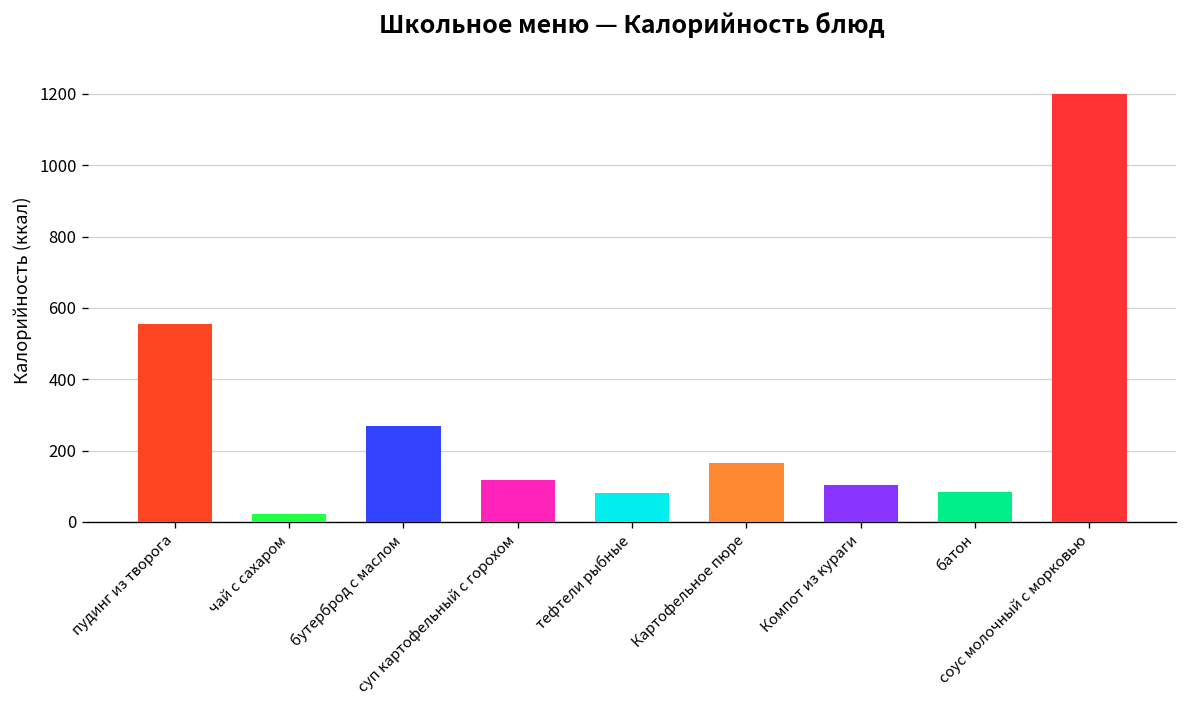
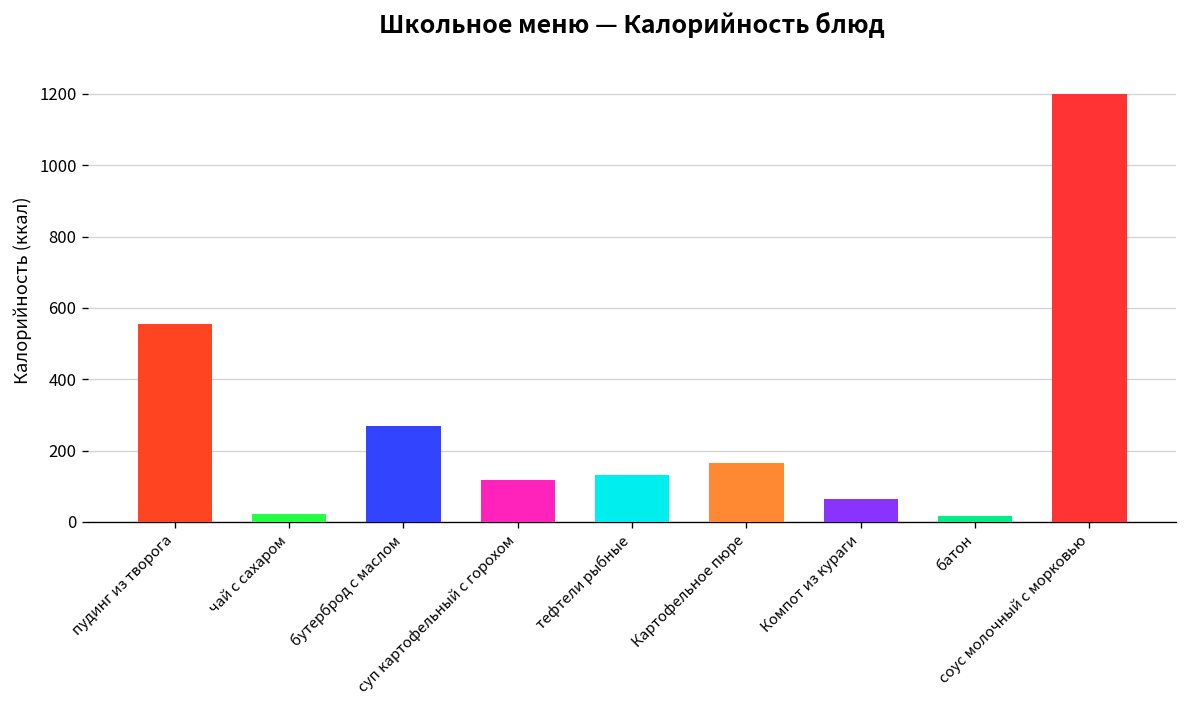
  {
    "пудинг из творога": 560,
    "чай с сахаром": 20,
    "бутерброд с маслом": 270,
    "суп картофельный с горохом": 120,
-   "тефтели рыбные": 80,
+   "тефтели рыбные": 130,
    "Картофельное пюре": 160,
-   "Компот из кураги": 100,
-   "батон": 90,
+   "Компот из кураги": 70,
+   "батон": 20,
    "соус молочный с морковью": 1200
  }
